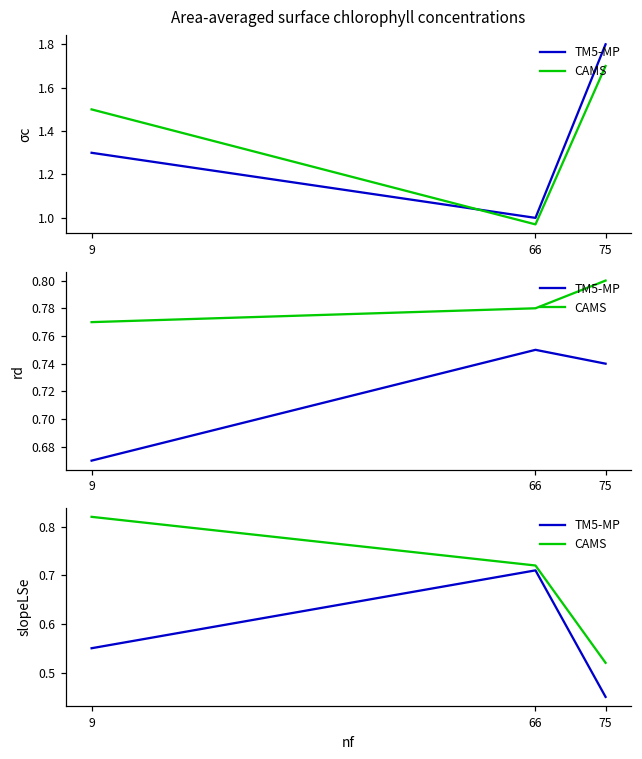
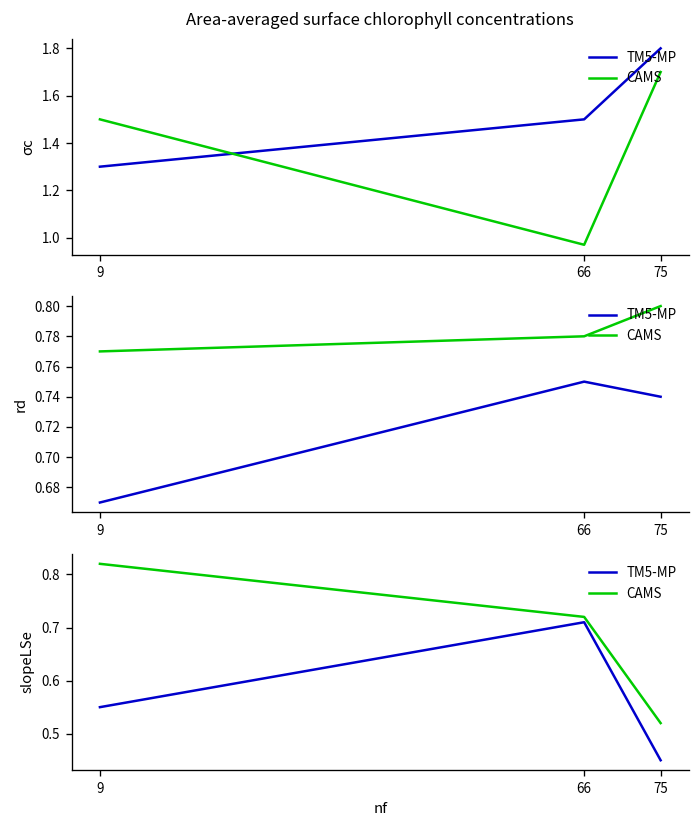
  {
    "Area-averaged surface chlorophyll concentrations": {
      "TM5-MP": {
        "9": 1.3,
-       "66": 1.0,
+       "66": 1.5,
        "75": 1.8
      },
      "CAMS": {
        "9": 1.5,
        "66": 0.97,
        "75": 1.7
      }
    }
  }
